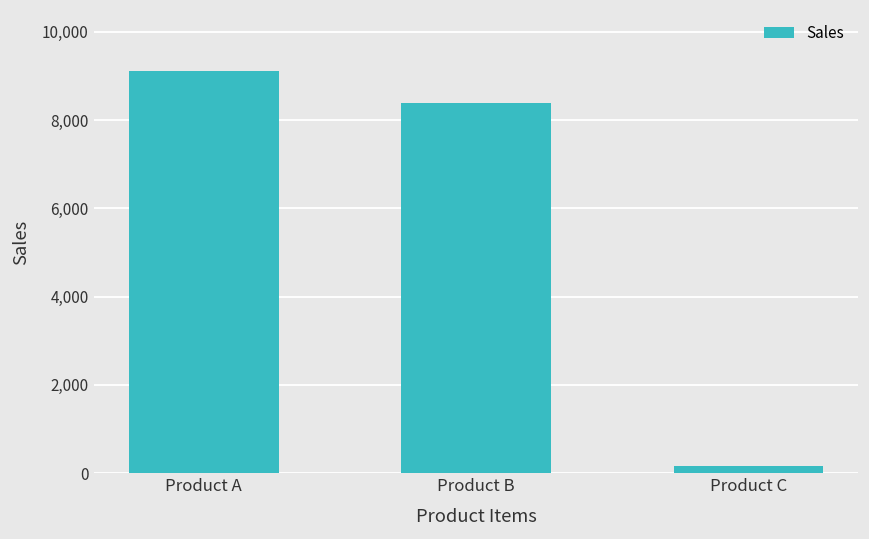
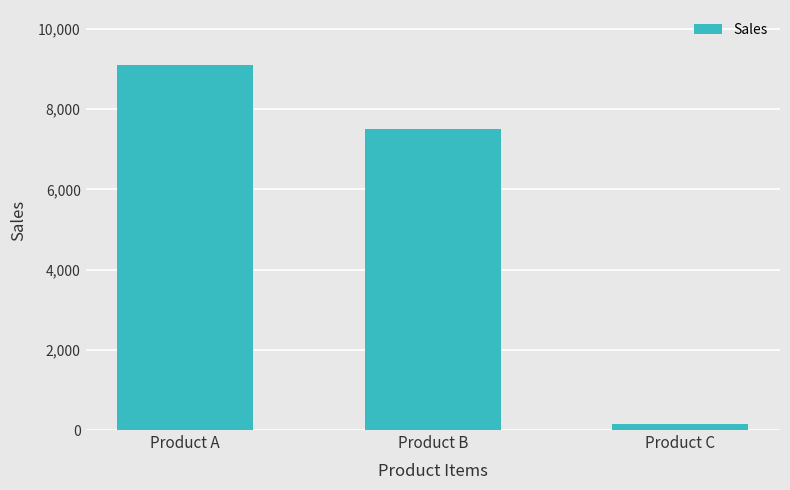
  {
    "Product A": "9,100",
-   "Product B": "8,400",
+   "Product B": "7,500",
    "Product C": "200"
  }
